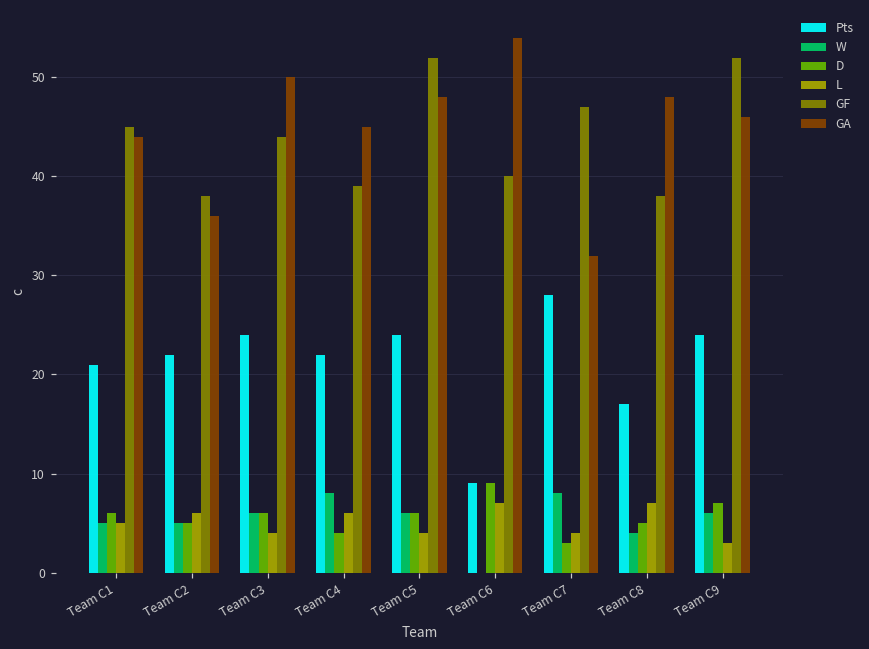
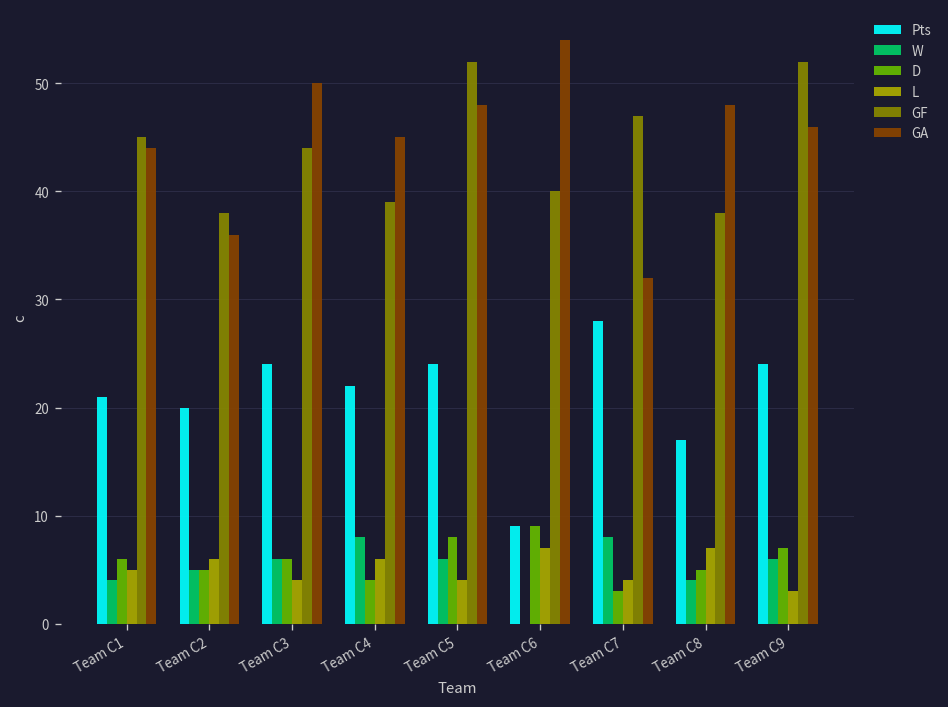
  {
    "Pts": {
      "Team C1": 21,
-     "Team C2": 22,
+     "Team C2": 20,
      "Team C3": 24,
      "Team C4": 22,
      "Team C5": 24,
      "Team C6": 9,
      "Team C7": 28,
      "Team C8": 17,
      "Team C9": 24
    },
    "W": {
-     "Team C1": 5,
+     "Team C1": 4,
      "Team C2": 5,
      "Team C3": 6,
      "Team C4": 8,
      "Team C5": 6,
      "Team C6": 0,
      "Team C7": 8,
      "Team C8": 4,
      "Team C9": 6
    },
    "D": {
      "Team C1": 6,
      "Team C2": 5,
      "Team C3": 6,
      "Team C4": 4,
-     "Team C5": 6,
+     "Team C5": 8,
      "Team C6": 9,
      "Team C7": 3,
      "Team C8": 5,
      "Team C9": 7
    },
    "GA": {
      "Team C1": 44,
      "Team C2": 36,
      "Team C3": 50,
      "Team C4": 45,
      "Team C5": 48,
      "Team C6": 54,
      "Team C7": 32,
      "Team C8": 48,
      "Team C9": 46
    }
  }
